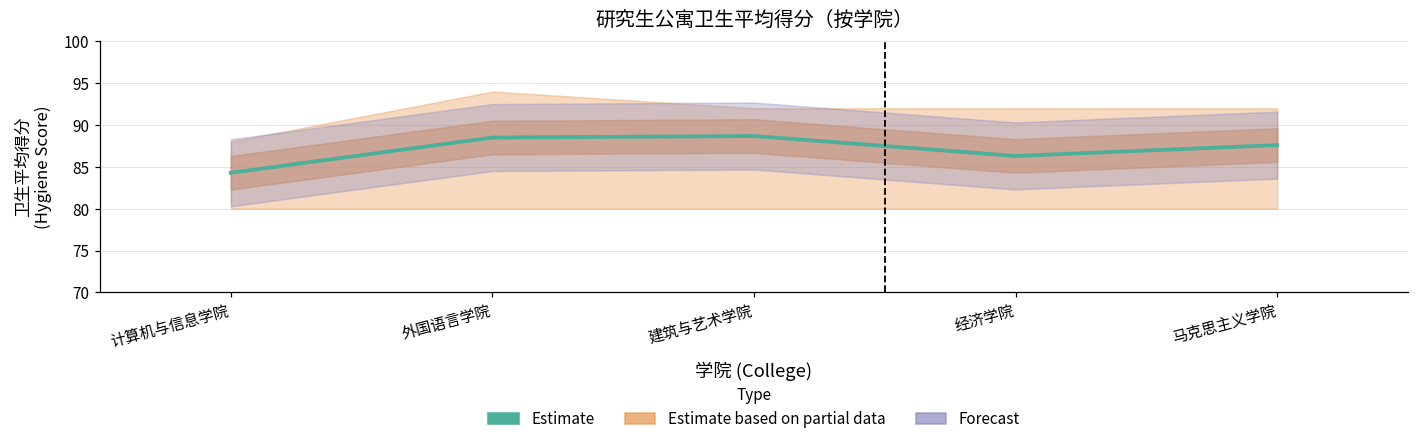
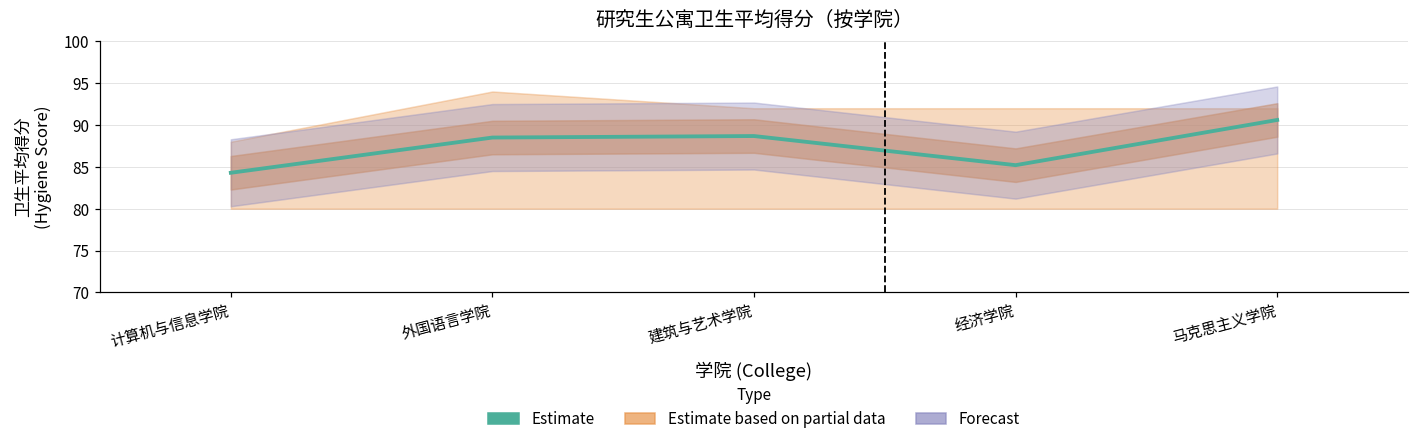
  {
    "Estimate": {
      "计算机与信息学院": 84,
      "外国语言学院": 89,
      "建筑与艺术学院": 89,
-     "经济学院": 86,
-     "马克思主义学院": 88
+     "经济学院": 85,
+     "马克思主义学院": 91
    }
  }
